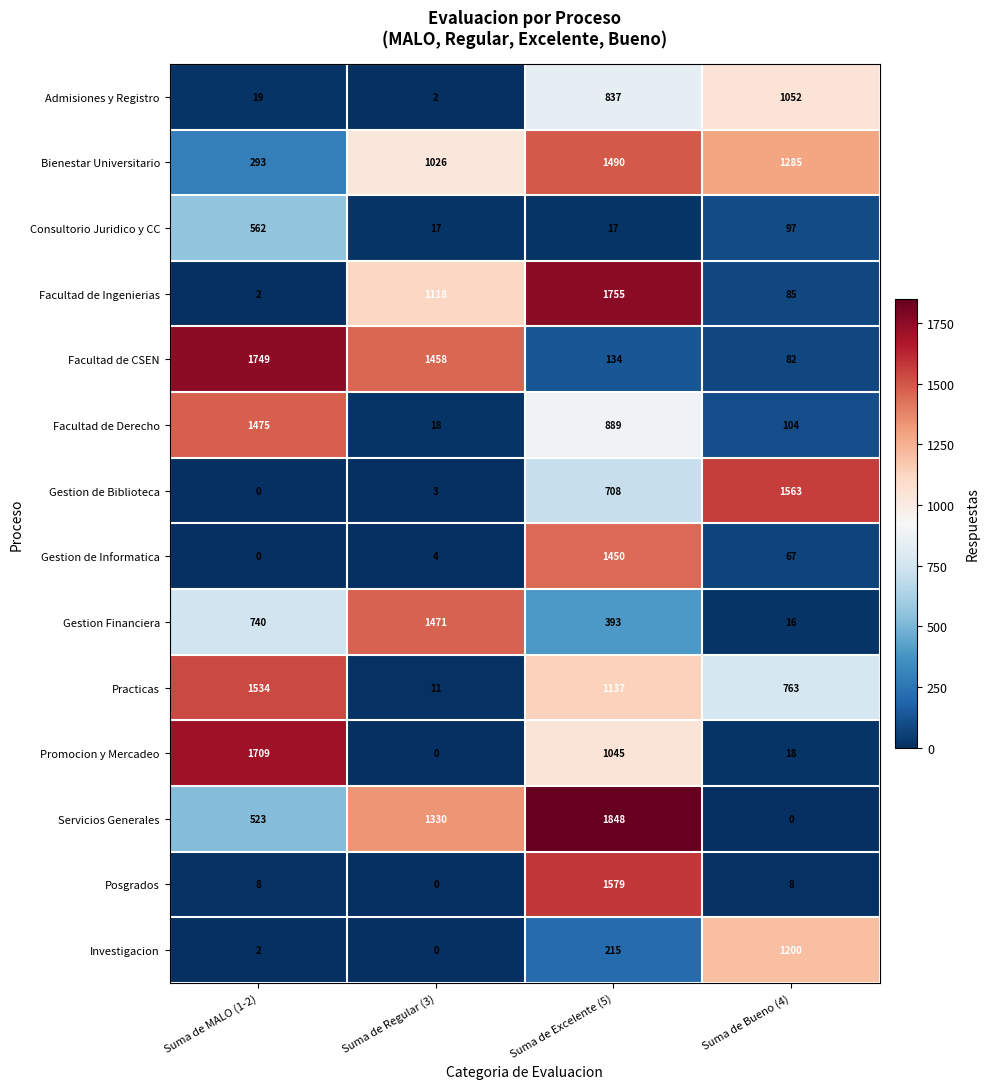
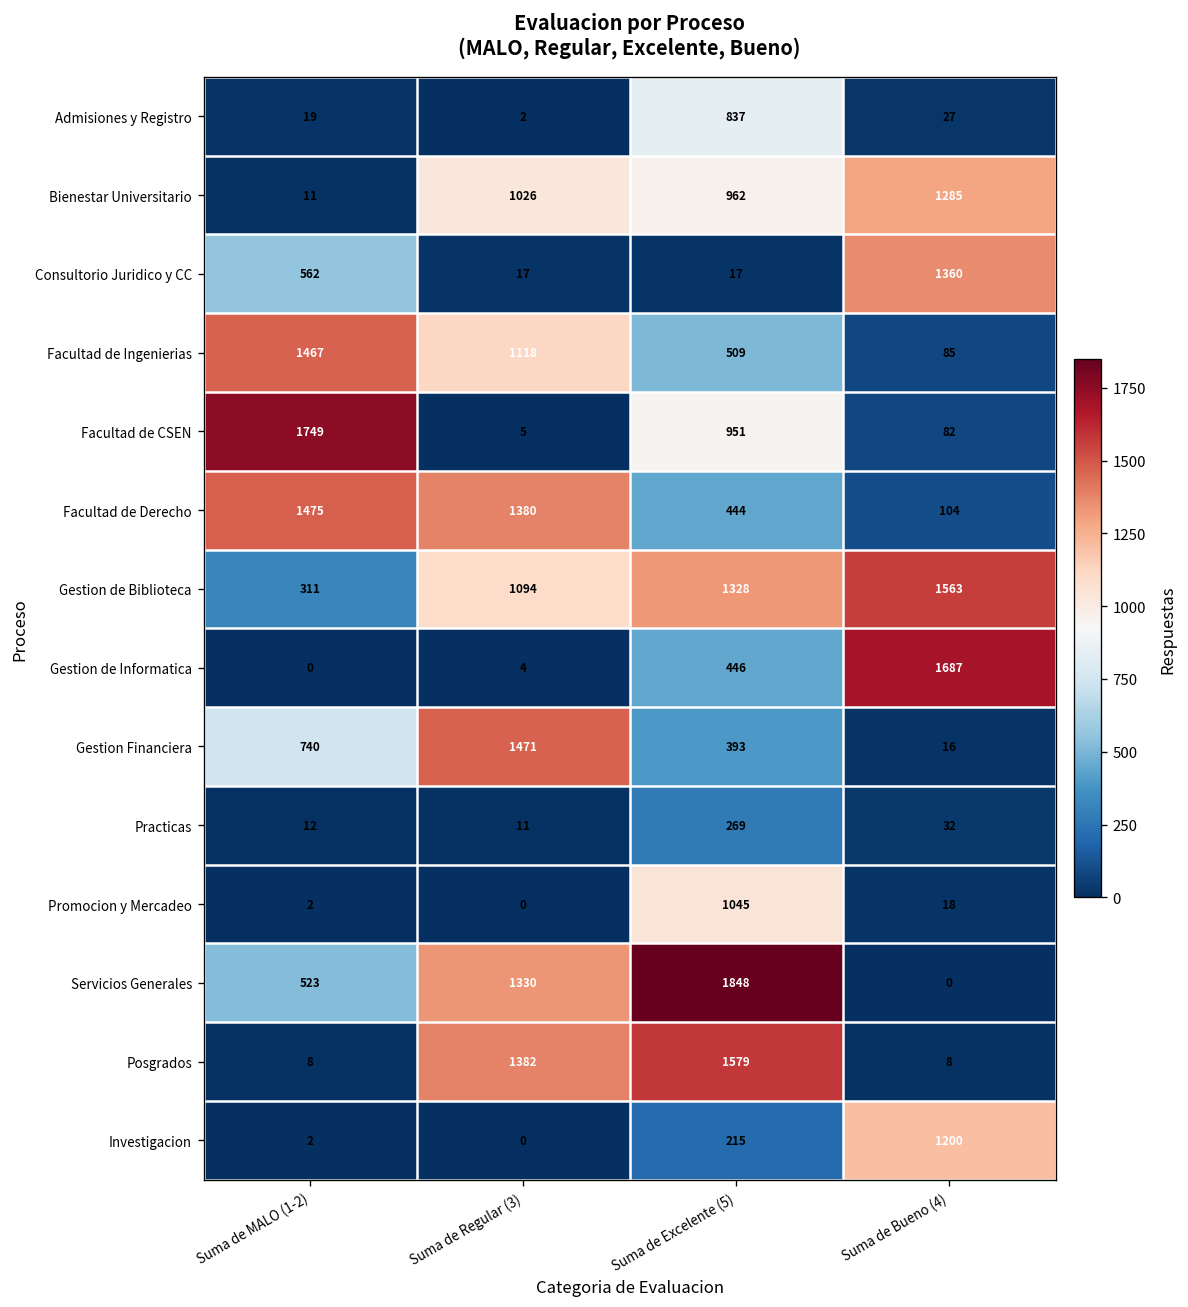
  {
    "Admisiones y Registro": {
      "Suma de MALO (1-2)": 19,
      "Suma de Regular (3)": 2,
      "Suma de Excelente (5)": 837,
-     "Suma de Bueno (4)": 1052
+     "Suma de Bueno (4)": 27
    },
    "Bienestar Universitario": {
-     "Suma de MALO (1-2)": 293,
+     "Suma de MALO (1-2)": 11,
      "Suma de Regular (3)": 1026,
-     "Suma de Excelente (5)": 1490,
+     "Suma de Excelente (5)": 962,
      "Suma de Bueno (4)": 1285
    },
    "Consultorio Juridico y CC": {
      "Suma de MALO (1-2)": 562,
      "Suma de Regular (3)": 17,
      "Suma de Excelente (5)": 17,
-     "Suma de Bueno (4)": 97
+     "Suma de Bueno (4)": 1360
    },
    "Facultad de Ingenierias": {
-     "Suma de MALO (1-2)": 2,
+     "Suma de MALO (1-2)": 1467,
      "Suma de Regular (3)": 1118,
-     "Suma de Excelente (5)": 1755,
+     "Suma de Excelente (5)": 509,
      "Suma de Bueno (4)": 85
    },
    "Facultad de CSEN": {
      "Suma de MALO (1-2)": 1749,
-     "Suma de Regular (3)": 1458,
-     "Suma de Excelente (5)": 134,
+     "Suma de Regular (3)": 5,
+     "Suma de Excelente (5)": 951,
      "Suma de Bueno (4)": 82
    },
    "Facultad de Derecho": {
      "Suma de MALO (1-2)": 1475,
-     "Suma de Regular (3)": 18,
-     "Suma de Excelente (5)": 889,
+     "Suma de Regular (3)": 1380,
+     "Suma de Excelente (5)": 444,
      "Suma de Bueno (4)": 104
    },
    "Gestion de Biblioteca": {
-     "Suma de MALO (1-2)": 0,
-     "Suma de Regular (3)": 3,
-     "Suma de Excelente (5)": 708,
+     "Suma de MALO (1-2)": 311,
+     "Suma de Regular (3)": 1094,
+     "Suma de Excelente (5)": 1328,
      "Suma de Bueno (4)": 1563
    },
    "Gestion de Informatica": {
      "Suma de MALO (1-2)": 0,
      "Suma de Regular (3)": 4,
-     "Suma de Excelente (5)": 1450,
-     "Suma de Bueno (4)": 67
+     "Suma de Excelente (5)": 446,
+     "Suma de Bueno (4)": 1687
    },
    "Gestion Financiera": {
      "Suma de MALO (1-2)": 740,
      "Suma de Regular (3)": 1471,
      "Suma de Excelente (5)": 393,
      "Suma de Bueno (4)": 16
    },
    "Practicas": {
-     "Suma de MALO (1-2)": 1534,
+     "Suma de MALO (1-2)": 12,
      "Suma de Regular (3)": 11,
-     "Suma de Excelente (5)": 1137,
-     "Suma de Bueno (4)": 763
+     "Suma de Excelente (5)": 269,
+     "Suma de Bueno (4)": 32
    },
    "Promocion y Mercadeo": {
-     "Suma de MALO (1-2)": 1709,
+     "Suma de MALO (1-2)": 2,
      "Suma de Regular (3)": 0,
      "Suma de Excelente (5)": 1045,
      "Suma de Bueno (4)": 18
    },
    "Servicios Generales": {
      "Suma de MALO (1-2)": 523,
      "Suma de Regular (3)": 1330,
      "Suma de Excelente (5)": 1848,
      "Suma de Bueno (4)": 0
    },
    "Posgrados": {
      "Suma de MALO (1-2)": 8,
-     "Suma de Regular (3)": 0,
+     "Suma de Regular (3)": 1382,
      "Suma de Excelente (5)": 1579,
      "Suma de Bueno (4)": 8
    },
    "Investigacion": {
      "Suma de MALO (1-2)": 2,
      "Suma de Regular (3)": 0,
      "Suma de Excelente (5)": 215,
      "Suma de Bueno (4)": 1200
    }
  }
